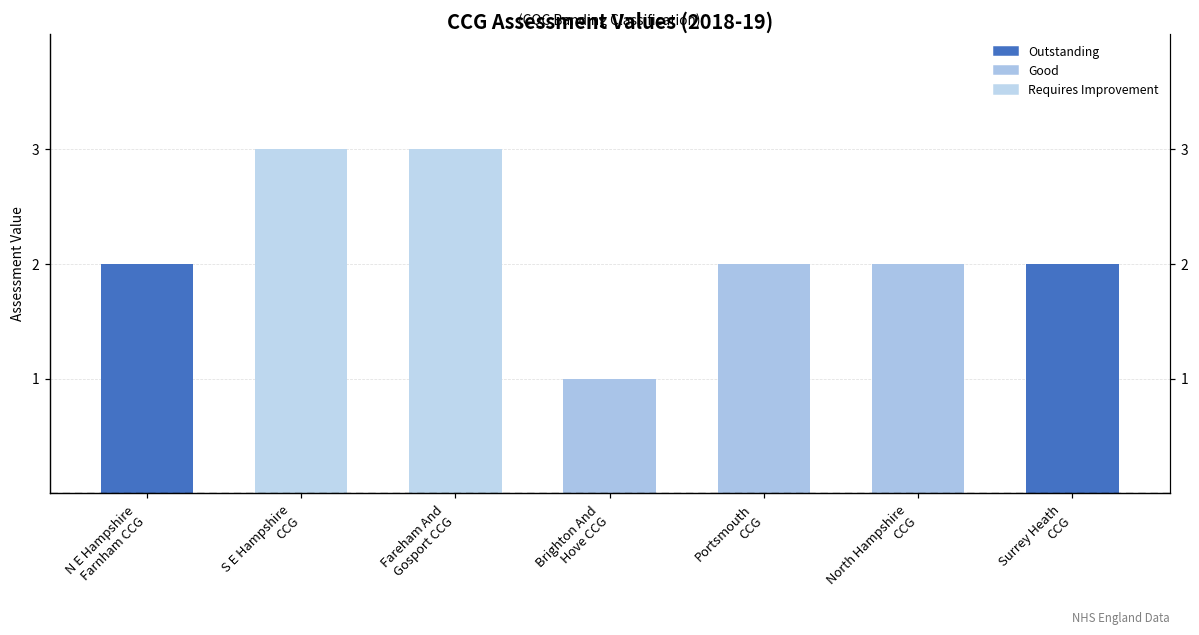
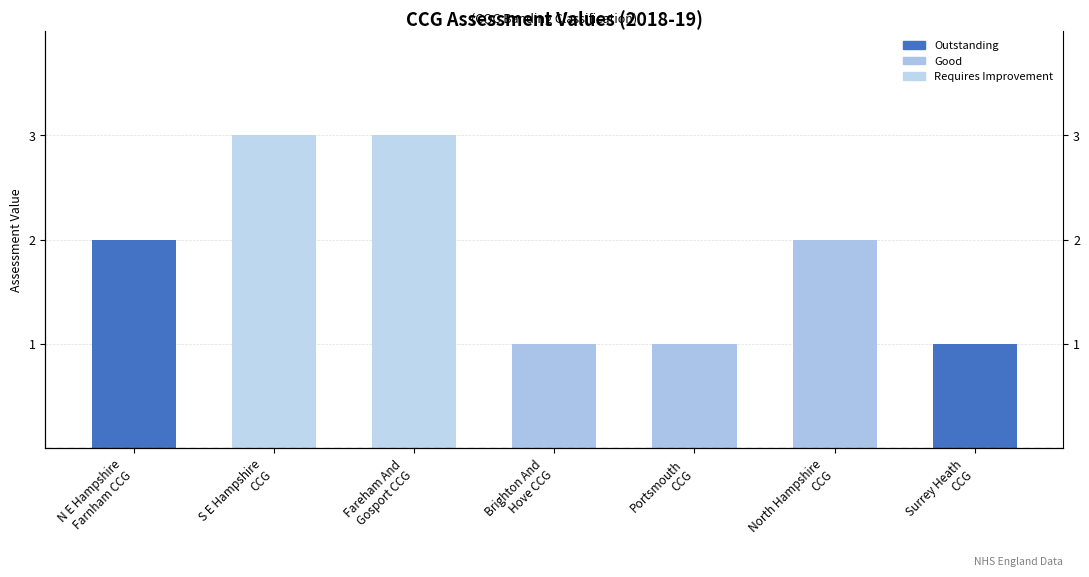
  {
    "N E Hampshire Farnham CCG": 2,
    "S E Hampshire CCG": 3,
    "Fareham And Gosport CCG": 3,
    "Brighton And Hove CCG": 1,
-   "Portsmouth CCG": 2,
+   "Portsmouth CCG": 1,
    "North Hampshire CCG": 2,
-   "Surrey Heath CCG": 2
+   "Surrey Heath CCG": 1
  }
